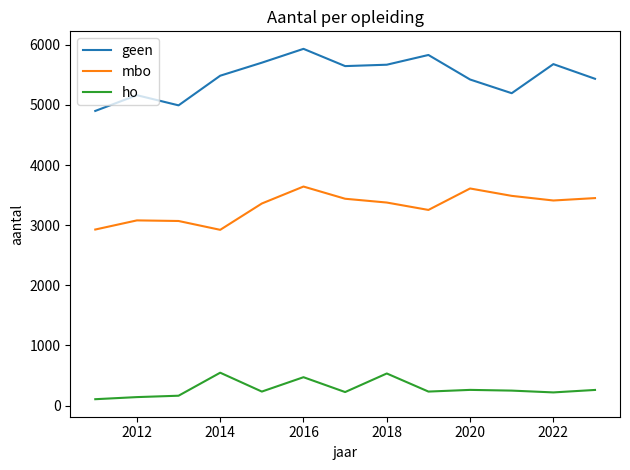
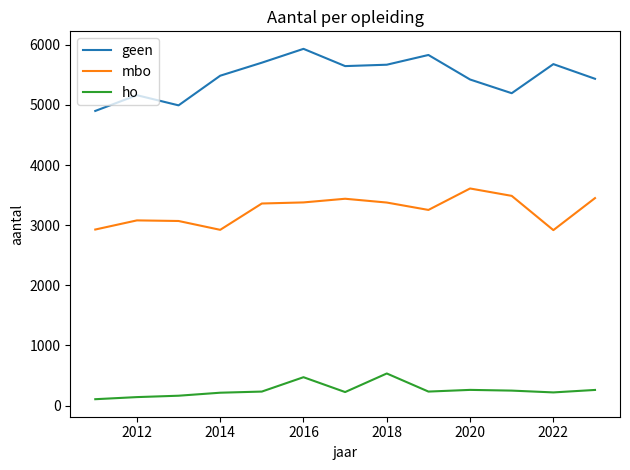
  {
    "geen": {
      "2014": 5500,
      "2016": 5900,
      "2018": 5700,
      "2020": 5400,
      "2022": 5700
    },
    "mbo": {
      "2012": 3100,
      "2014": 2900,
-     "2016": 3600,
+     "2016": 3400,
      "2018": 3400,
      "2020": 3600,
-     "2022": 3400
+     "2022": 2900
    },
    "ho": {
      "2012": 100,
-     "2014": 500,
+     "2014": 200,
      "2016": 500,
      "2018": 500,
      "2020": 300,
      "2022": 200
    }
  }
